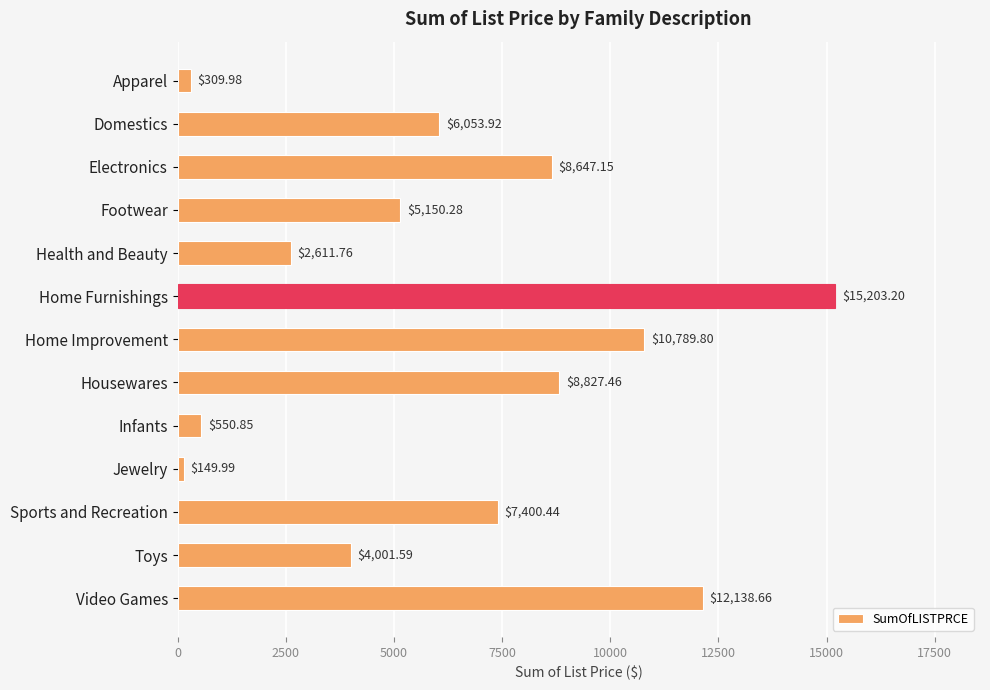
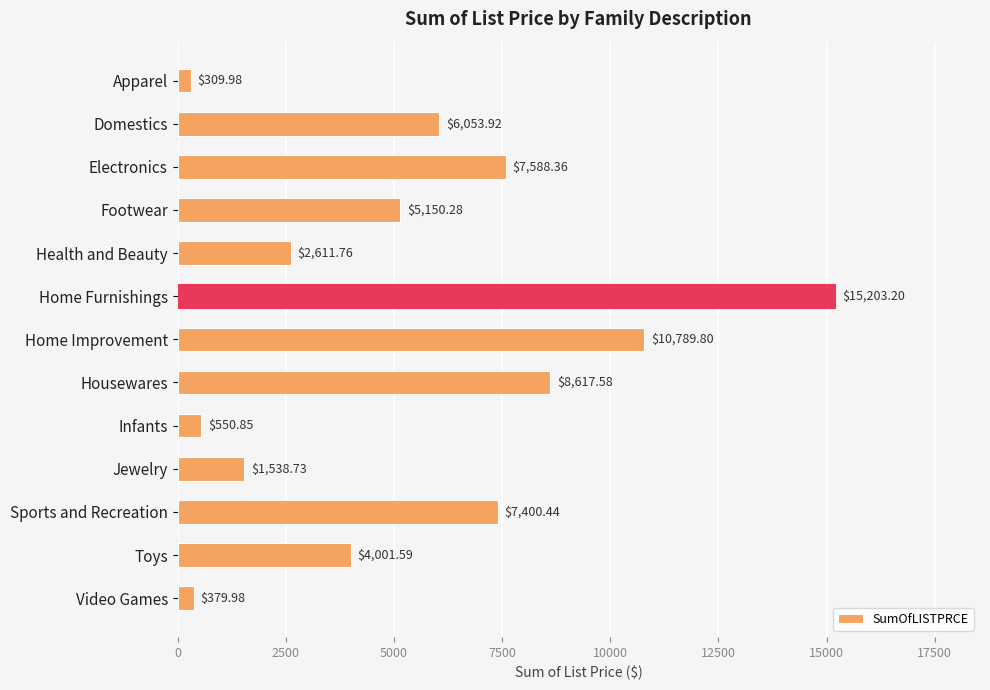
  {
    "Apparel": "$309.98",
    "Domestics": "$6,053.92",
-   "Electronics": "$8,647.15",
+   "Electronics": "$7,588.36",
    "Footwear": "$5,150.28",
    "Health and Beauty": "$2,611.76",
    "Home Furnishings": "$15,203.20",
    "Home Improvement": "$10,789.80",
-   "Housewares": "$8,827.46",
+   "Housewares": "$8,617.58",
    "Infants": "$550.85",
-   "Jewelry": "$149.99",
+   "Jewelry": "$1,538.73",
    "Sports and Recreation": "$7,400.44",
    "Toys": "$4,001.59",
-   "Video Games": "$12,138.66"
+   "Video Games": "$379.98"
  }
